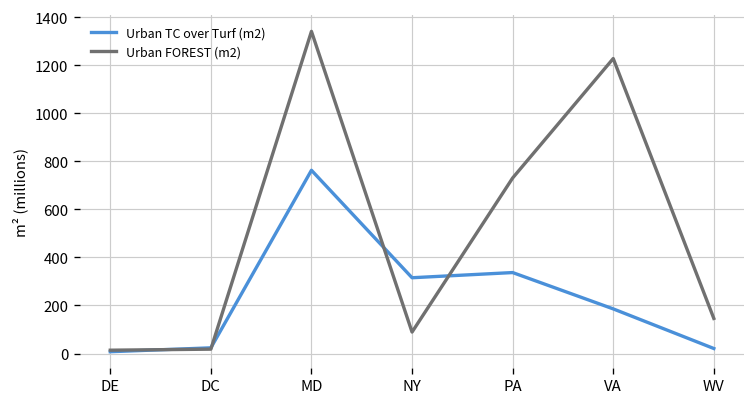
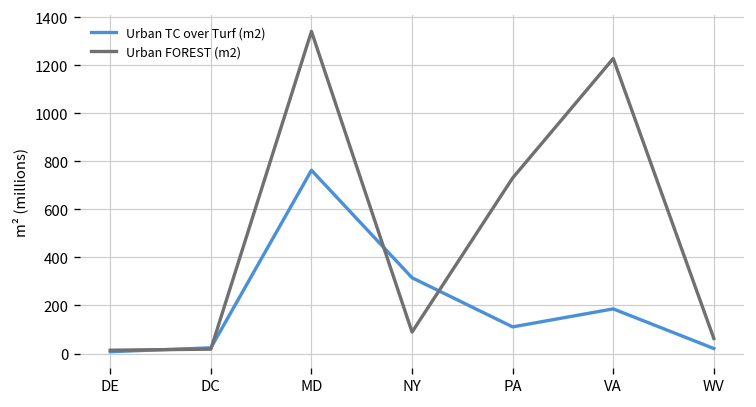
  {
    "Urban TC over Turf (m2)": {
      "MD": 760,
      "NY": 320,
-     "PA": 340,
+     "PA": 110,
      "VA": 190,
      "WV": 20
    },
    "Urban FOREST (m2)": {
      "MD": 1340,
      "NY": 90,
      "PA": 730,
      "VA": 1230,
-     "WV": 150
+     "WV": 60
    }
  }
